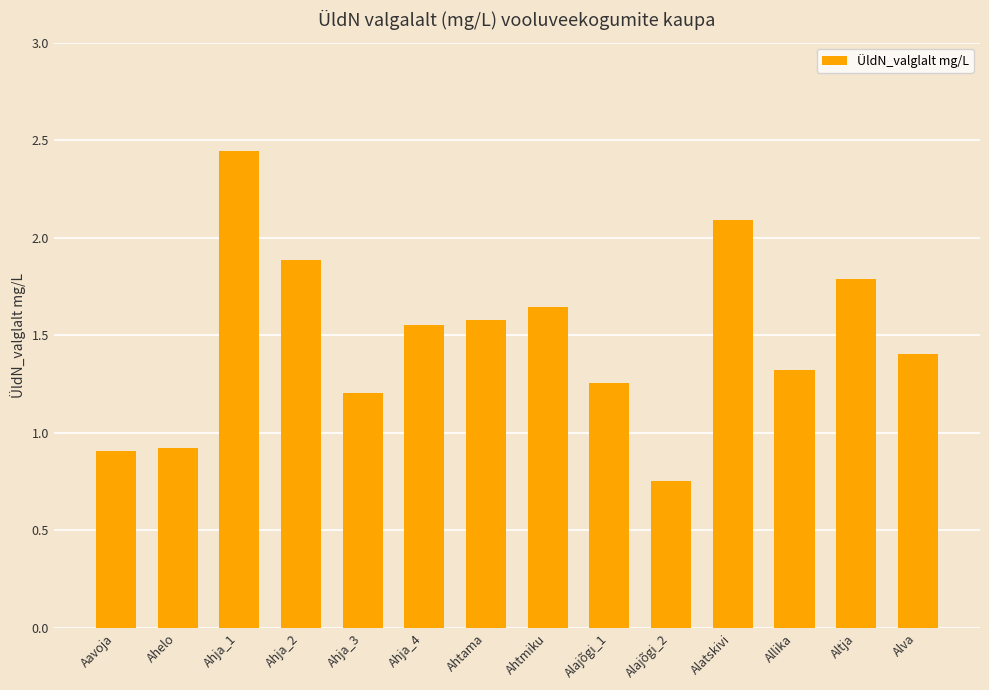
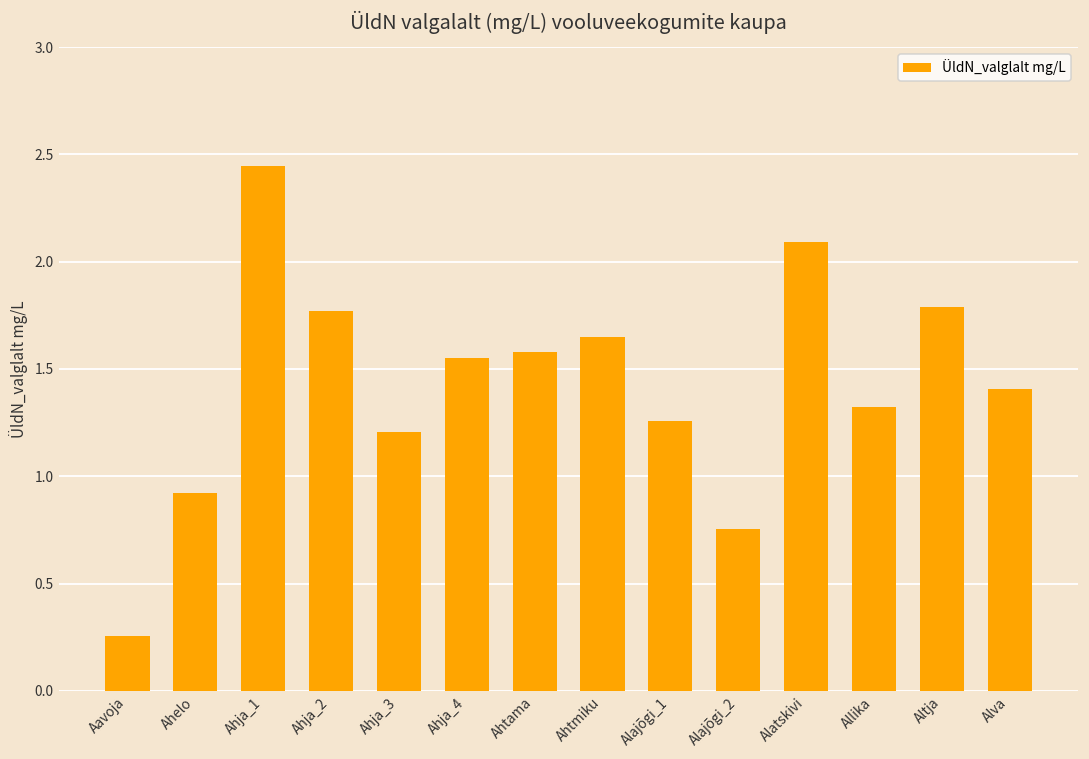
  {
-   "Aavoja": 0.91,
+   "Aavoja": 0.25,
    "Ahelo": 0.92,
    "Ahja_1": 2.45,
-   "Ahja_2": 1.89,
+   "Ahja_2": 1.77,
    "Ahja_3": 1.20,
    "Ahja_4": 1.55,
    "Ahtama": 1.58,
    "Ahtmiku": 1.65,
    "Alajõgi_1": 1.26,
    "Alajõgi_2": 0.75,
    "Alatskivi": 2.09,
    "Allika": 1.32,
    "Altja": 1.79,
    "Alva": 1.41
  }
